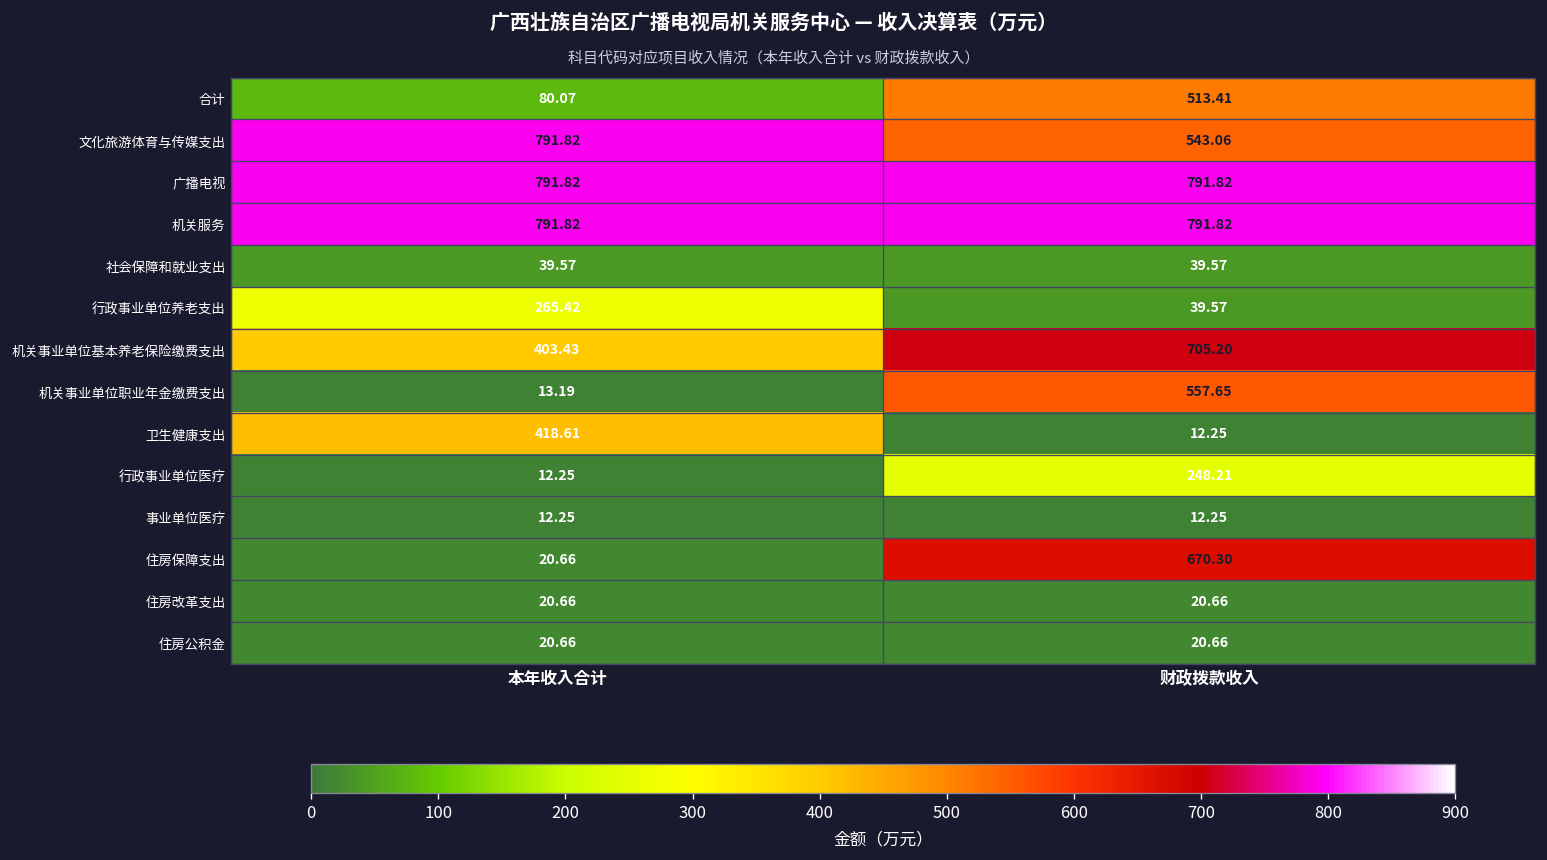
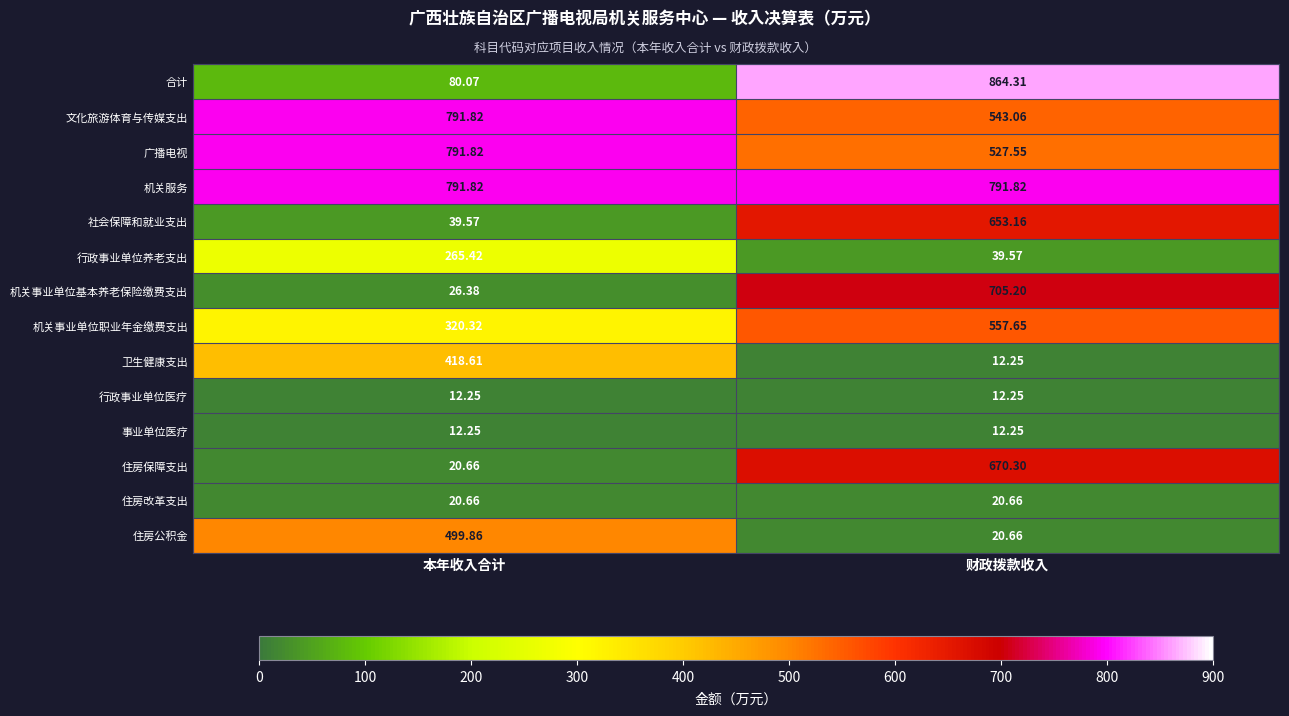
  {
    "合计": {
      "本年收入合计": 80.07,
-     "财政拨款收入": 513.41
+     "财政拨款收入": 864.31
    },
    "文化旅游体育与传媒支出": {
      "本年收入合计": 791.82,
      "财政拨款收入": 543.06
    },
    "广播电视": {
      "本年收入合计": 791.82,
-     "财政拨款收入": 791.82
+     "财政拨款收入": 527.55
    },
    "机关服务": {
      "本年收入合计": 791.82,
      "财政拨款收入": 791.82
    },
    "社会保障和就业支出": {
      "本年收入合计": 39.57,
-     "财政拨款收入": 39.57
+     "财政拨款收入": 653.16
    },
    "行政事业单位养老支出": {
      "本年收入合计": 265.42,
      "财政拨款收入": 39.57
    },
    "机关事业单位基本养老保险缴费支出": {
-     "本年收入合计": 403.43,
+     "本年收入合计": 26.38,
      "财政拨款收入": 705.20
    },
    "机关事业单位职业年金缴费支出": {
-     "本年收入合计": 13.19,
+     "本年收入合计": 320.32,
      "财政拨款收入": 557.65
    },
    "卫生健康支出": {
      "本年收入合计": 418.61,
      "财政拨款收入": 12.25
    },
    "行政事业单位医疗": {
      "本年收入合计": 12.25,
-     "财政拨款收入": 248.21
+     "财政拨款收入": 12.25
    },
    "事业单位医疗": {
      "本年收入合计": 12.25,
      "财政拨款收入": 12.25
    },
    "住房保障支出": {
      "本年收入合计": 20.66,
      "财政拨款收入": 670.30
    },
    "住房改革支出": {
      "本年收入合计": 20.66,
      "财政拨款收入": 20.66
    },
    "住房公积金": {
-     "本年收入合计": 20.66,
+     "本年收入合计": 499.86,
      "财政拨款收入": 20.66
    }
  }
